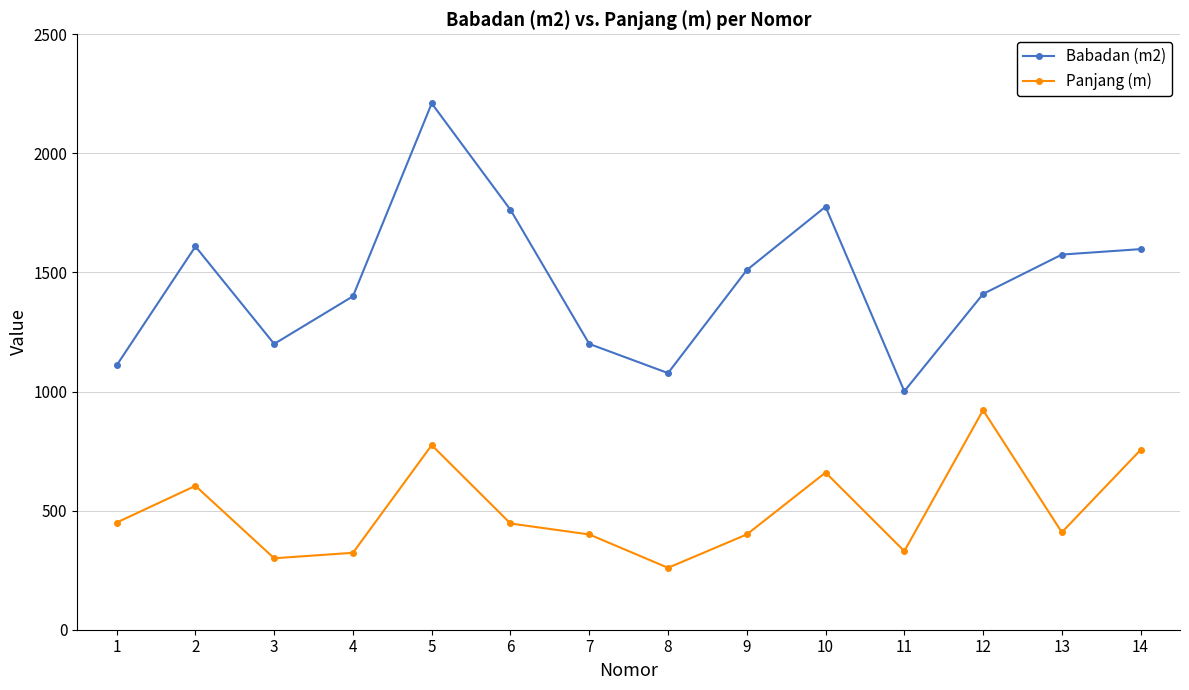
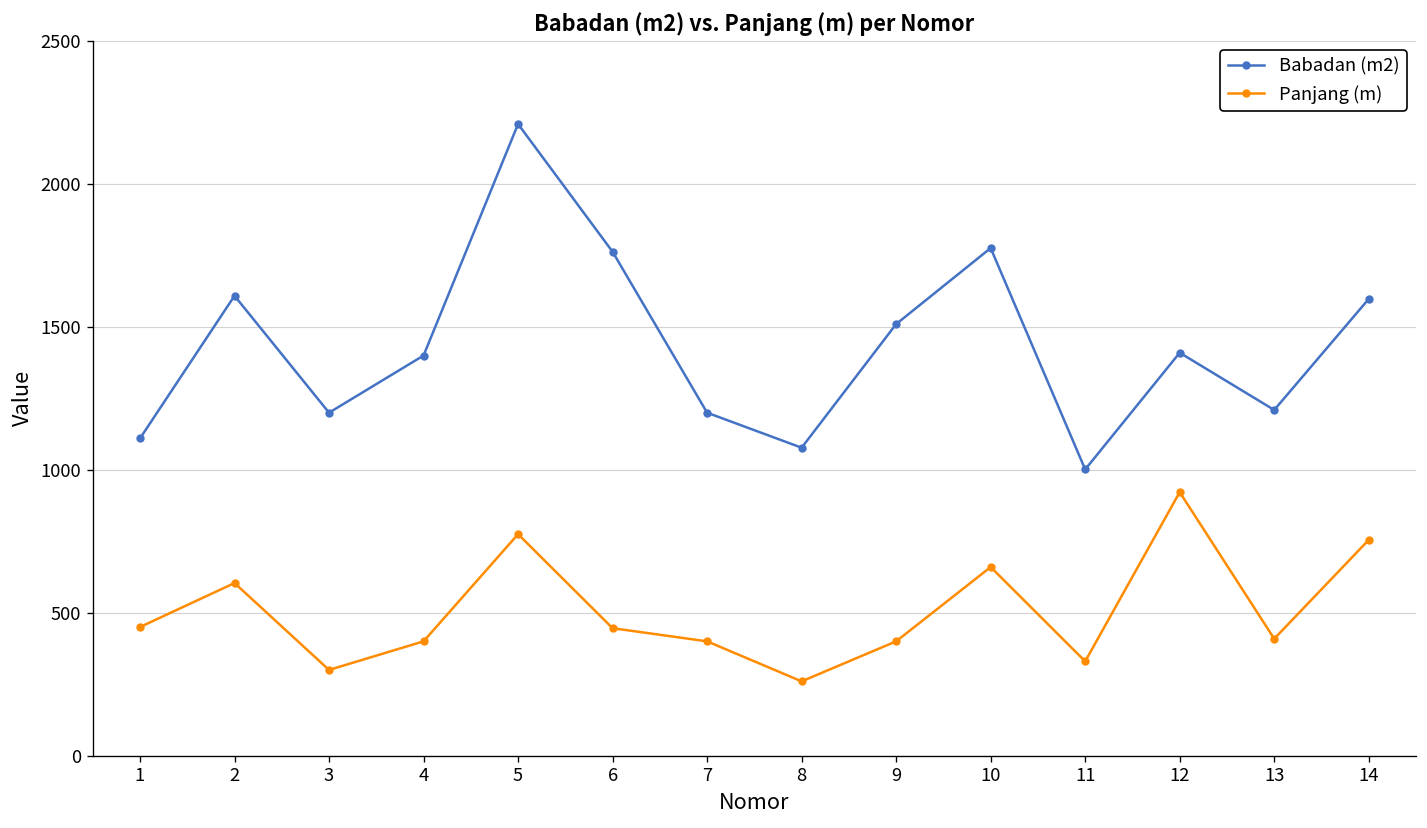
  {
    "Babadan (m2)": {
      "1": 1110,
      "2": 1610,
      "3": 1200,
      "4": 1400,
      "5": 2210,
      "6": 1760,
      "7": 1200,
      "8": 1080,
      "9": 1510,
      "10": 1780,
      "11": 1000,
      "12": 1410,
-     "13": 1580,
+     "13": 1210,
      "14": 1600
    },
    "Panjang (m)": {
      "1": 450,
      "2": 600,
      "3": 300,
-     "4": 320,
+     "4": 400,
      "5": 780,
      "6": 450,
      "7": 400,
      "8": 260,
      "9": 400,
      "10": 660,
      "11": 330,
      "12": 920,
      "13": 410,
      "14": 760
    }
  }
